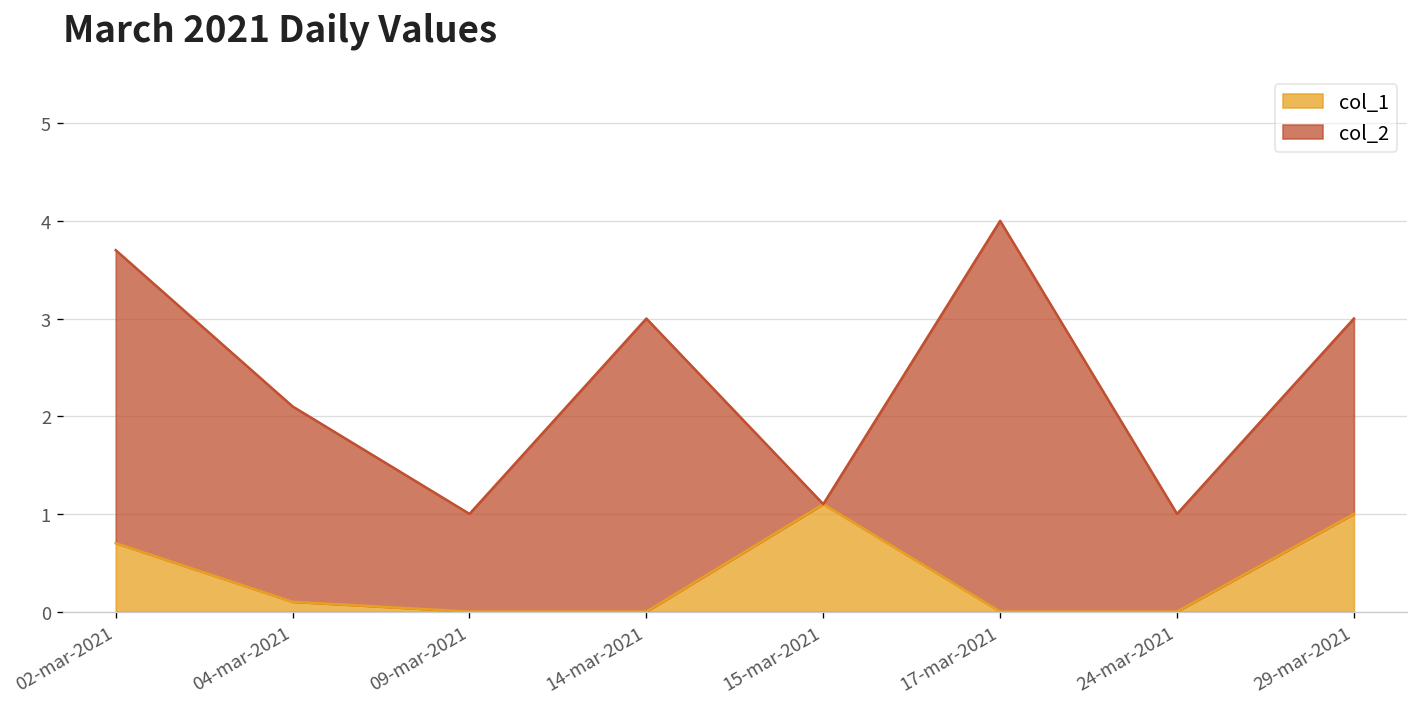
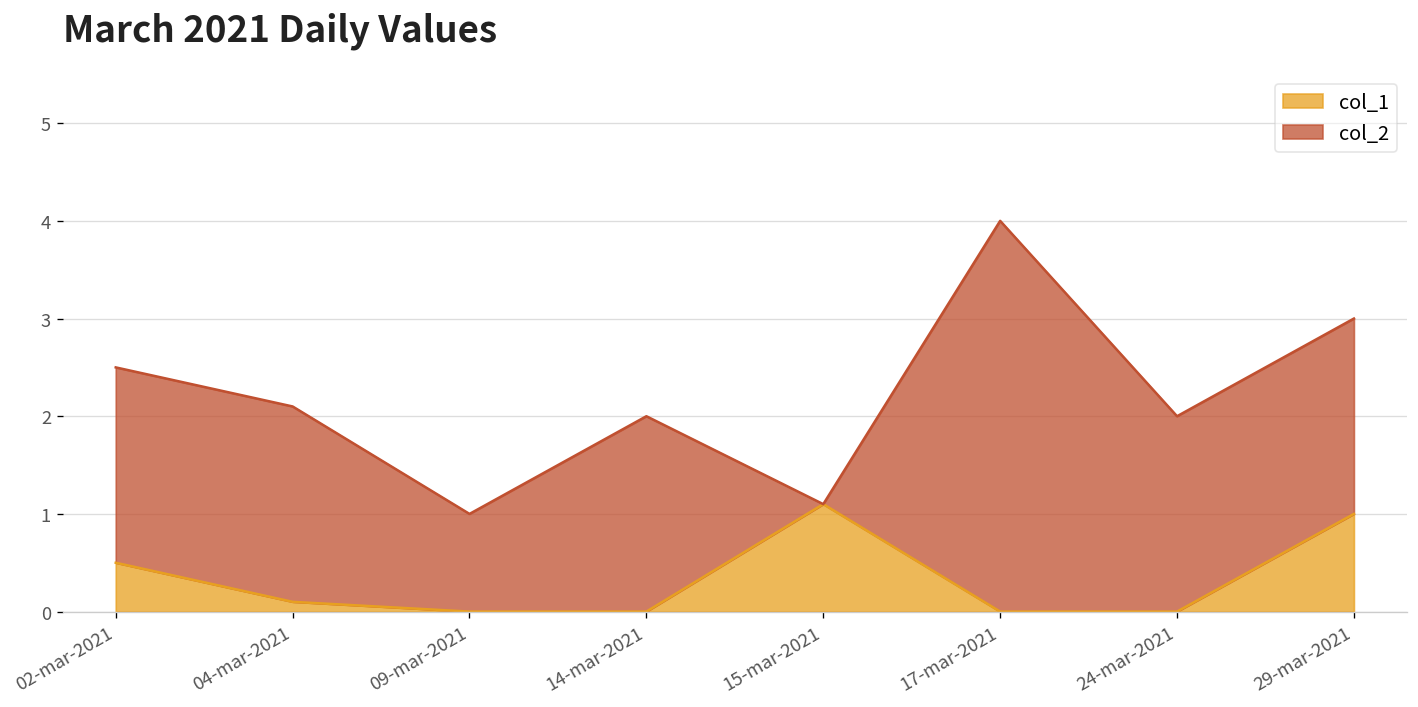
  {
    "col_1": {
-     "02-mar-2021": 0.7,
+     "02-mar-2021": 0.5,
      "04-mar-2021": 0.1,
      "09-mar-2021": 0.0,
      "14-mar-2021": 0.0,
      "17-mar-2021": 0.0,
      "24-mar-2021": 0.0,
      "29-mar-2021": 1.0
    },
    "col_2": {
-     "02-mar-2021": 3,
+     "02-mar-2021": 2,
      "04-mar-2021": 2,
      "09-mar-2021": 1,
-     "14-mar-2021": 3,
+     "14-mar-2021": 2,
      "17-mar-2021": 4,
-     "24-mar-2021": 1,
+     "24-mar-2021": 2,
      "29-mar-2021": 2
    }
  }
